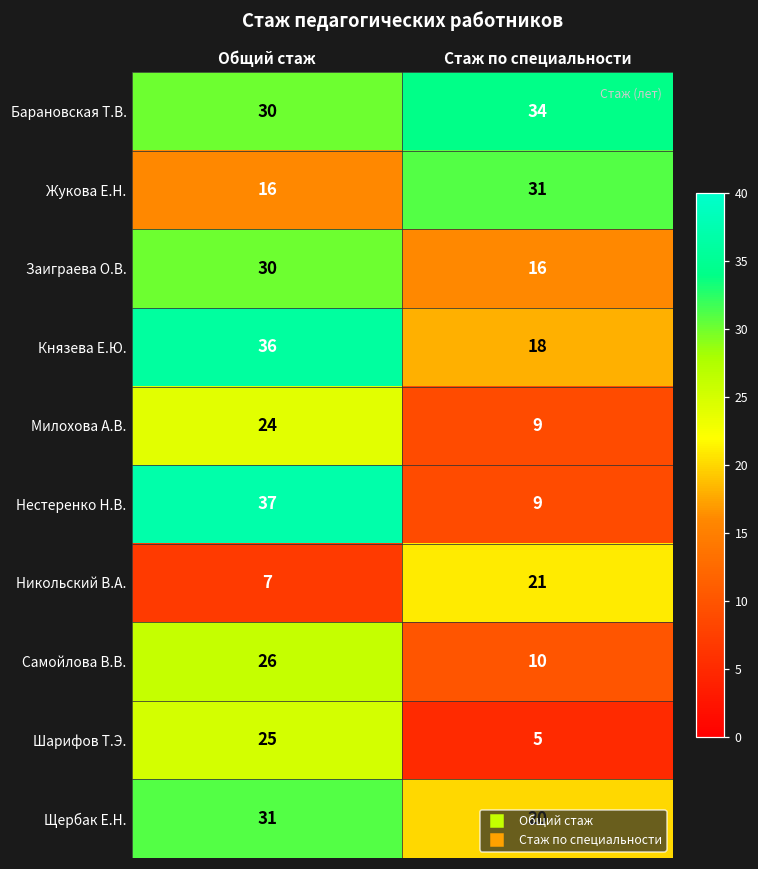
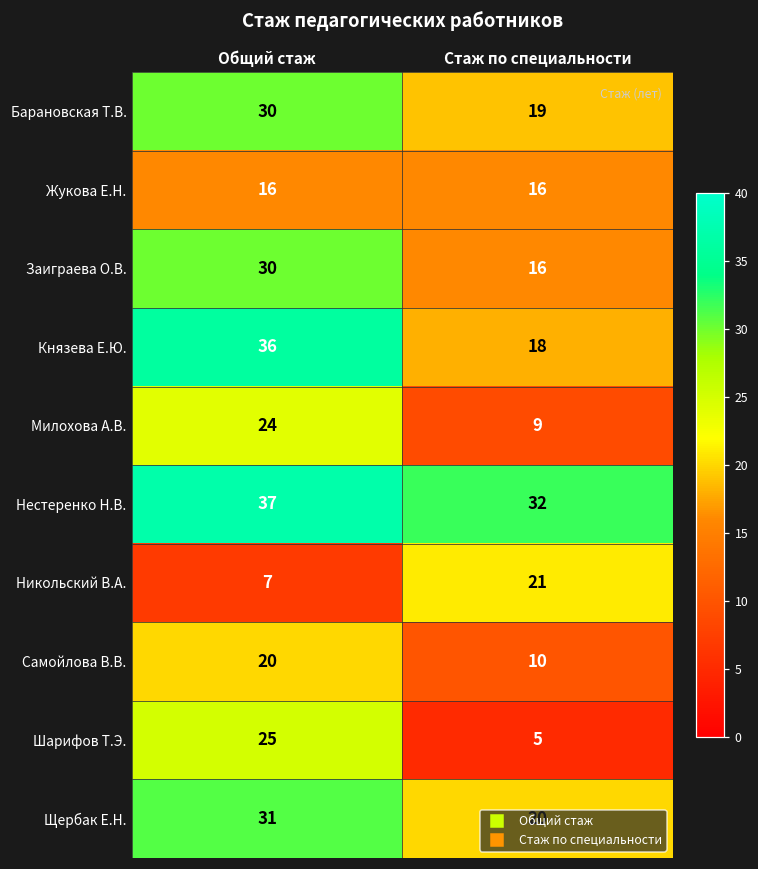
  {
    "Барановская Т.В.": {
      "Общий стаж": 30,
-     "Стаж по специальности": 34
+     "Стаж по специальности": 19
    },
    "Жукова Е.Н.": {
      "Общий стаж": 16,
-     "Стаж по специальности": 31
+     "Стаж по специальности": 16
    },
    "Заиграева О.В.": {
      "Общий стаж": 30,
      "Стаж по специальности": 16
    },
    "Князева Е.Ю.": {
      "Общий стаж": 36,
      "Стаж по специальности": 18
    },
    "Милохова А.В.": {
      "Общий стаж": 24,
      "Стаж по специальности": 9
    },
    "Нестеренко Н.В.": {
      "Общий стаж": 37,
-     "Стаж по специальности": 9
+     "Стаж по специальности": 32
    },
    "Никольский В.А.": {
      "Общий стаж": 7,
      "Стаж по специальности": 21
    },
    "Самойлова В.В.": {
-     "Общий стаж": 26,
+     "Общий стаж": 20,
      "Стаж по специальности": 10
    },
    "Шарифов Т.Э.": {
      "Общий стаж": 25,
      "Стаж по специальности": 5
    },
    "Щербак Е.Н.": {
      "Общий стаж": 31
    }
  }
